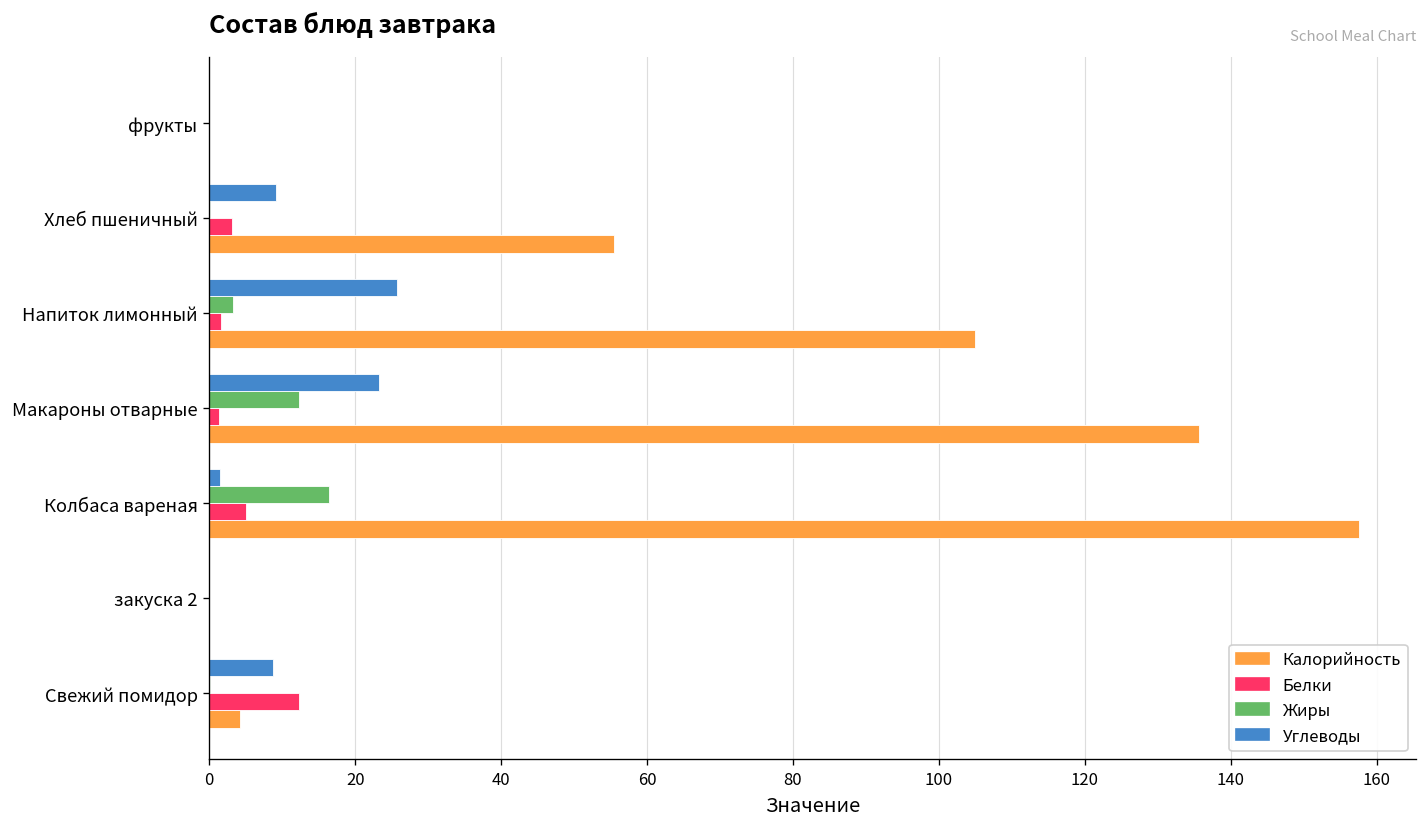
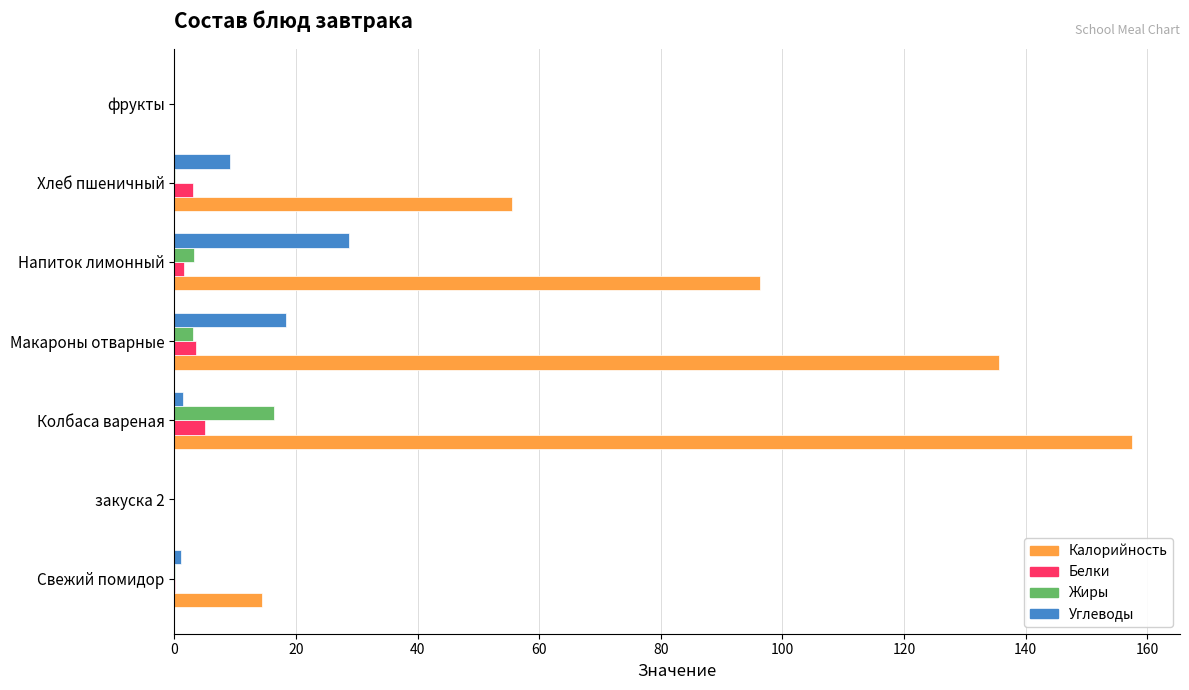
  {
    "Калорийность": {
      "фрукты": 0,
      "Хлеб пшеничный": 55,
-     "Напиток лимонный": 105,
+     "Напиток лимонный": 96,
      "Макароны отварные": 136,
      "Колбаса вареная": 157,
      "закуска 2": 0,
-     "Свежий помидор": 4
+     "Свежий помидор": 14
    },
    "Белки": {
      "фрукты": 0,
      "Хлеб пшеничный": 3,
      "Напиток лимонный": 2,
-     "Макароны отварные": 1,
+     "Макароны отварные": 4,
      "Колбаса вареная": 5,
      "закуска 2": 0,
-     "Свежий помидор": 12
+     "Свежий помидор": 0
    },
    "Жиры": {
      "фрукты": 0,
      "Напиток лимонный": 3,
-     "Макароны отварные": 12,
+     "Макароны отварные": 3,
      "Колбаса вареная": 16,
      "закуска 2": 0
    },
    "Углеводы": {
      "фрукты": 0,
      "Хлеб пшеничный": 9,
-     "Напиток лимонный": 26,
-     "Макароны отварные": 23,
+     "Напиток лимонный": 29,
+     "Макароны отварные": 18,
      "Колбаса вареная": 1,
      "закуска 2": 0,
-     "Свежий помидор": 9
+     "Свежий помидор": 1
    }
  }
